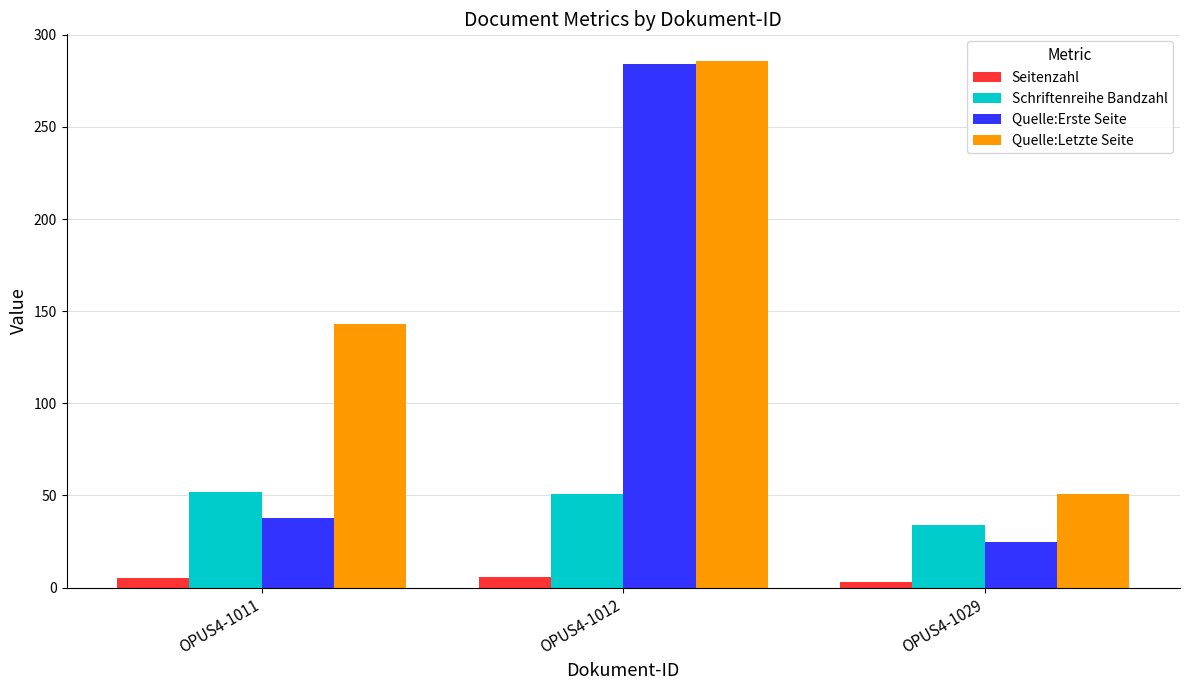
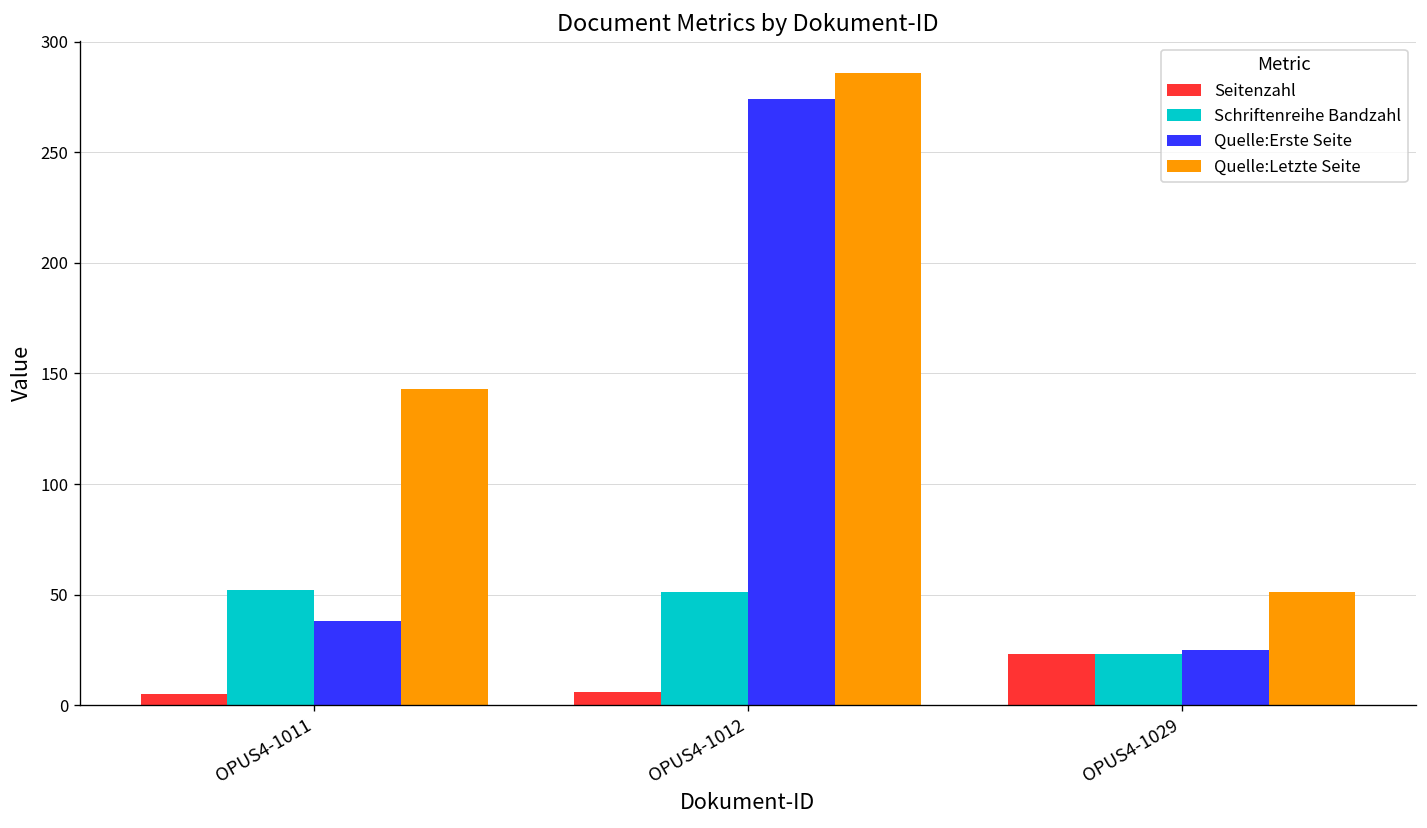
  {
    "Seitenzahl": {
      "OPUS4-1011": 5,
      "OPUS4-1012": 6,
-     "OPUS4-1029": 3
+     "OPUS4-1029": 23
    },
    "Schriftenreihe Bandzahl": {
      "OPUS4-1011": 52,
      "OPUS4-1012": 51,
-     "OPUS4-1029": 34
+     "OPUS4-1029": 23
    },
    "Quelle:Erste Seite": {
      "OPUS4-1011": 38,
-     "OPUS4-1012": 284,
+     "OPUS4-1012": 274,
      "OPUS4-1029": 25
    },
    "Quelle:Letzte Seite": {
      "OPUS4-1011": 143,
      "OPUS4-1012": 286,
      "OPUS4-1029": 51
    }
  }
